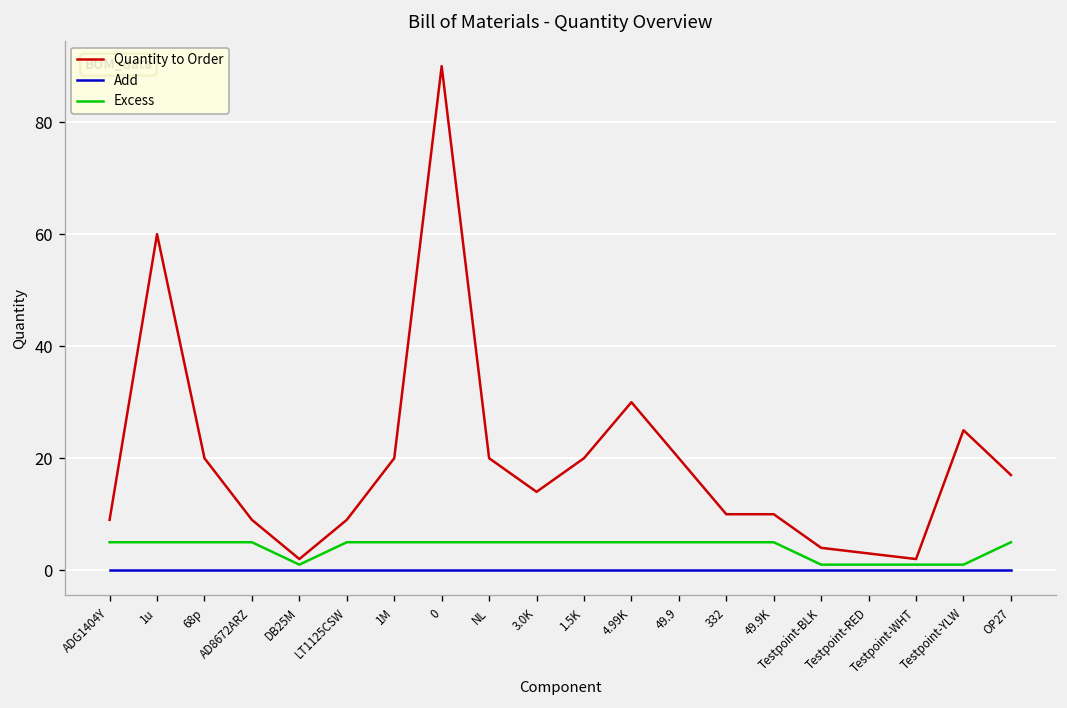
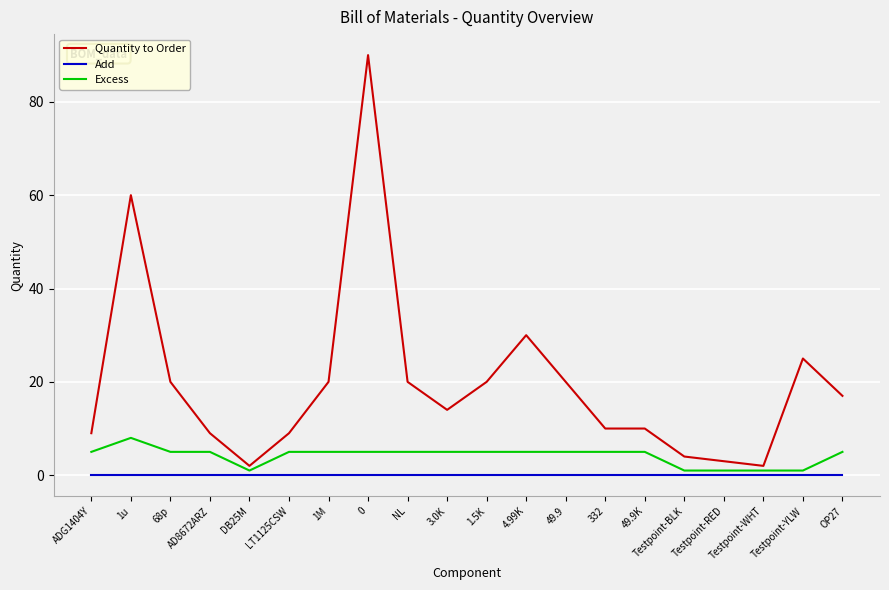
  {
    "Quantity to Order": {
      "ADG1404Y": 9,
      "1u": 60,
      "68p": 20,
      "AD8672ARZ": 9,
      "DB25M": 2,
      "LT1125CSW": 9,
      "1M": 20,
      "0": 90,
      "NL": 20,
      "3.0K": 14,
      "1.5K": 20,
      "4.99K": 30,
      "49.9": 20,
      "332": 10,
      "49.9K": 10,
      "Testpoint-BLK": 4,
      "Testpoint-RED": 3,
      "Testpoint-WHT": 2,
      "Testpoint-YLW": 25,
      "OP27": 17
    },
    "Add": {
      "ADG1404Y": 0,
      "1u": 0,
      "68p": 0,
      "AD8672ARZ": 0,
      "DB25M": 0,
      "LT1125CSW": 0,
      "1M": 0,
      "0": 0,
      "NL": 0,
      "3.0K": 0,
      "1.5K": 0,
      "4.99K": 0,
      "49.9": 0,
      "332": 0,
      "49.9K": 0,
      "Testpoint-BLK": 0,
      "Testpoint-RED": 0,
      "Testpoint-WHT": 0,
      "Testpoint-YLW": 0,
      "OP27": 0
    },
    "Excess": {
      "ADG1404Y": 5,
-     "1u": 5,
+     "1u": 8,
      "68p": 5,
      "AD8672ARZ": 5,
      "DB25M": 1,
      "LT1125CSW": 5,
      "1M": 5,
      "0": 5,
      "NL": 5,
      "3.0K": 5,
      "1.5K": 5,
      "4.99K": 5,
      "49.9": 5,
      "332": 5,
      "49.9K": 5,
      "Testpoint-BLK": 1,
      "Testpoint-RED": 1,
      "Testpoint-WHT": 1,
      "Testpoint-YLW": 1,
      "OP27": 5
    }
  }
